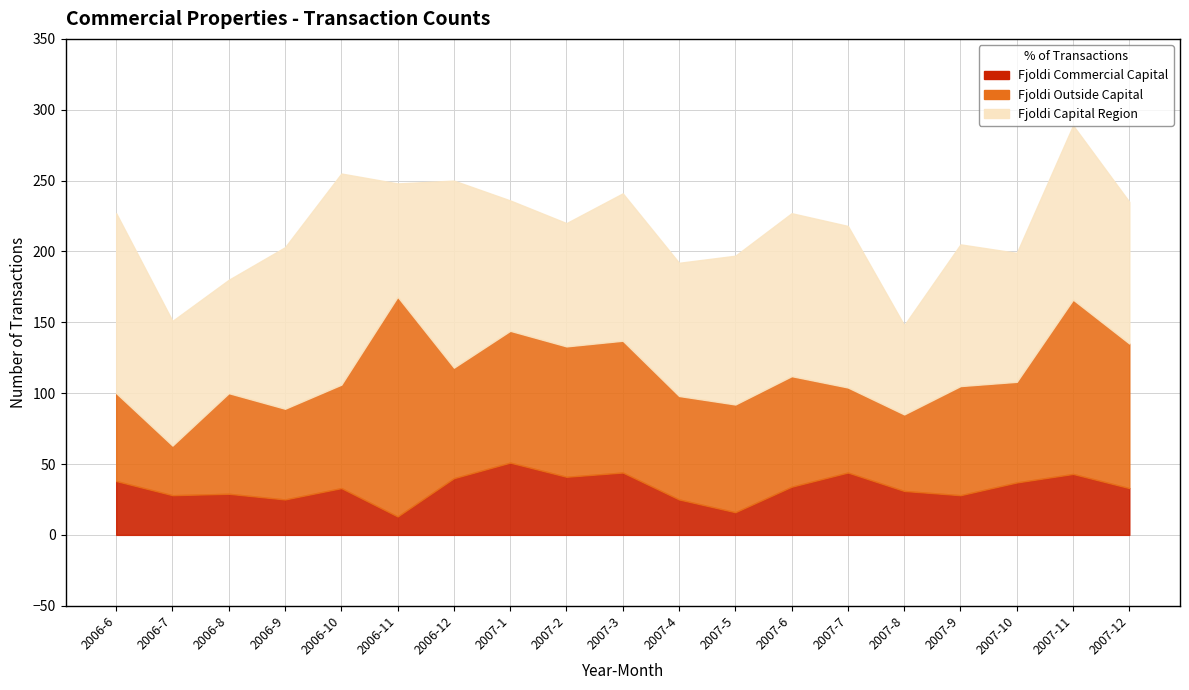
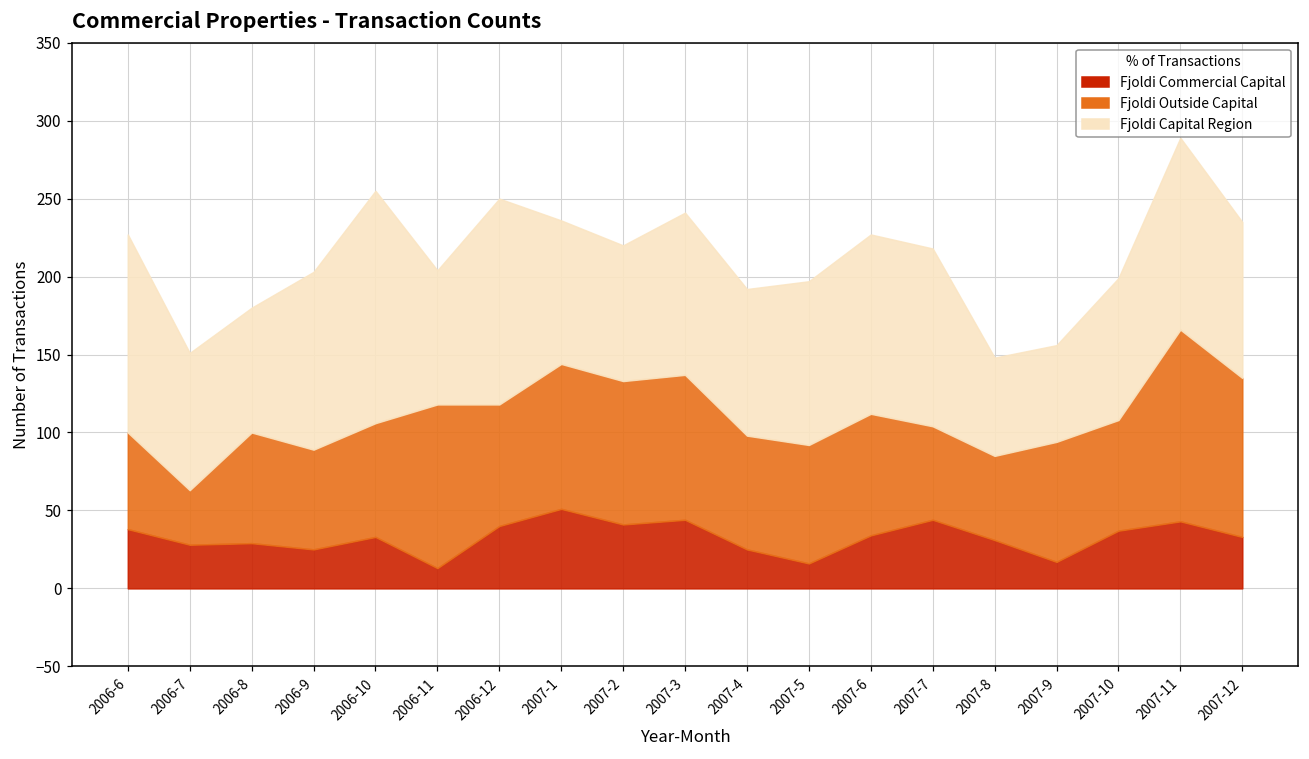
  {
    "Fjoldi Commercial Capital": {
      "2006-6": 38,
      "2006-7": 28,
      "2006-8": 29,
      "2006-9": 25,
      "2006-10": 33,
      "2006-11": 13,
      "2006-12": 40,
      "2007-1": 51,
      "2007-2": 41,
      "2007-3": 44,
      "2007-4": 25,
      "2007-5": 16,
      "2007-6": 34,
      "2007-7": 44,
      "2007-8": 31,
-     "2007-9": 28,
+     "2007-9": 17,
      "2007-10": 37,
      "2007-11": 43,
      "2007-12": 33
    },
    "Fjoldi Outside Capital": {
      "2006-6": 62,
      "2006-7": 35,
      "2006-8": 71,
      "2006-9": 64,
      "2006-10": 73,
-     "2006-11": 155,
+     "2006-11": 105,
      "2006-12": 78,
      "2007-1": 93,
      "2007-2": 92,
      "2007-3": 93,
      "2007-4": 73,
      "2007-5": 76,
      "2007-6": 78,
      "2007-7": 60,
      "2007-8": 54,
      "2007-9": 77,
      "2007-10": 71,
      "2007-11": 123,
      "2007-12": 102
    },
    "Fjoldi Capital Region": {
      "2006-6": 127,
      "2006-7": 88,
      "2006-8": 80,
      "2006-9": 114,
      "2006-10": 149,
-     "2006-11": 80,
+     "2006-11": 86,
      "2006-12": 132,
      "2007-1": 92,
      "2007-2": 87,
      "2007-3": 104,
      "2007-4": 94,
      "2007-5": 105,
      "2007-6": 115,
      "2007-7": 114,
      "2007-8": 63,
-     "2007-9": 100,
+     "2007-9": 62,
      "2007-10": 91,
      "2007-12": 100
    }
  }
